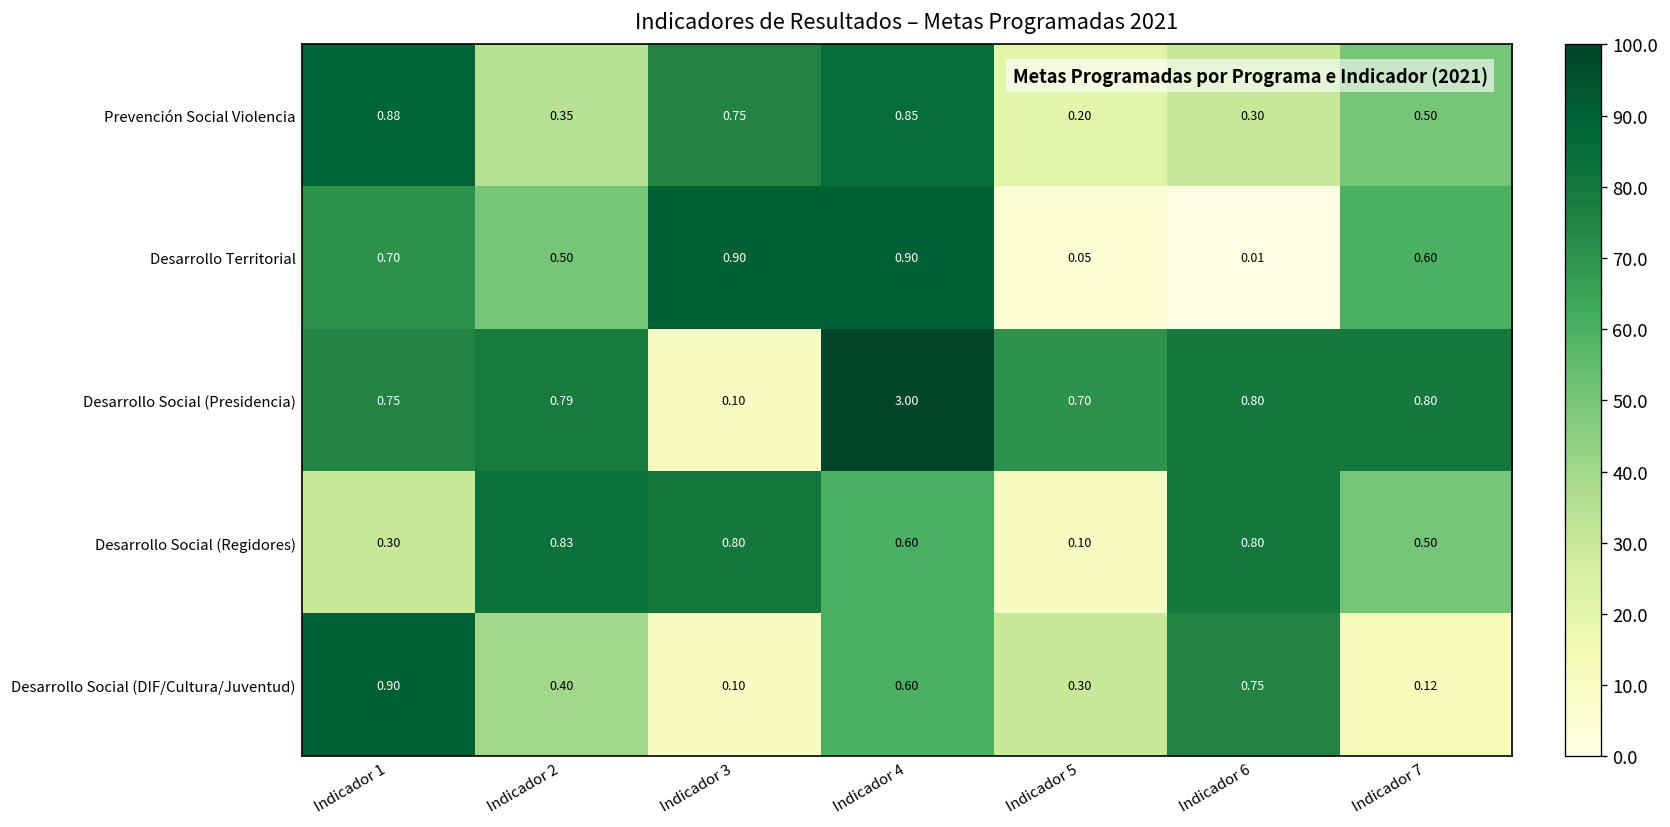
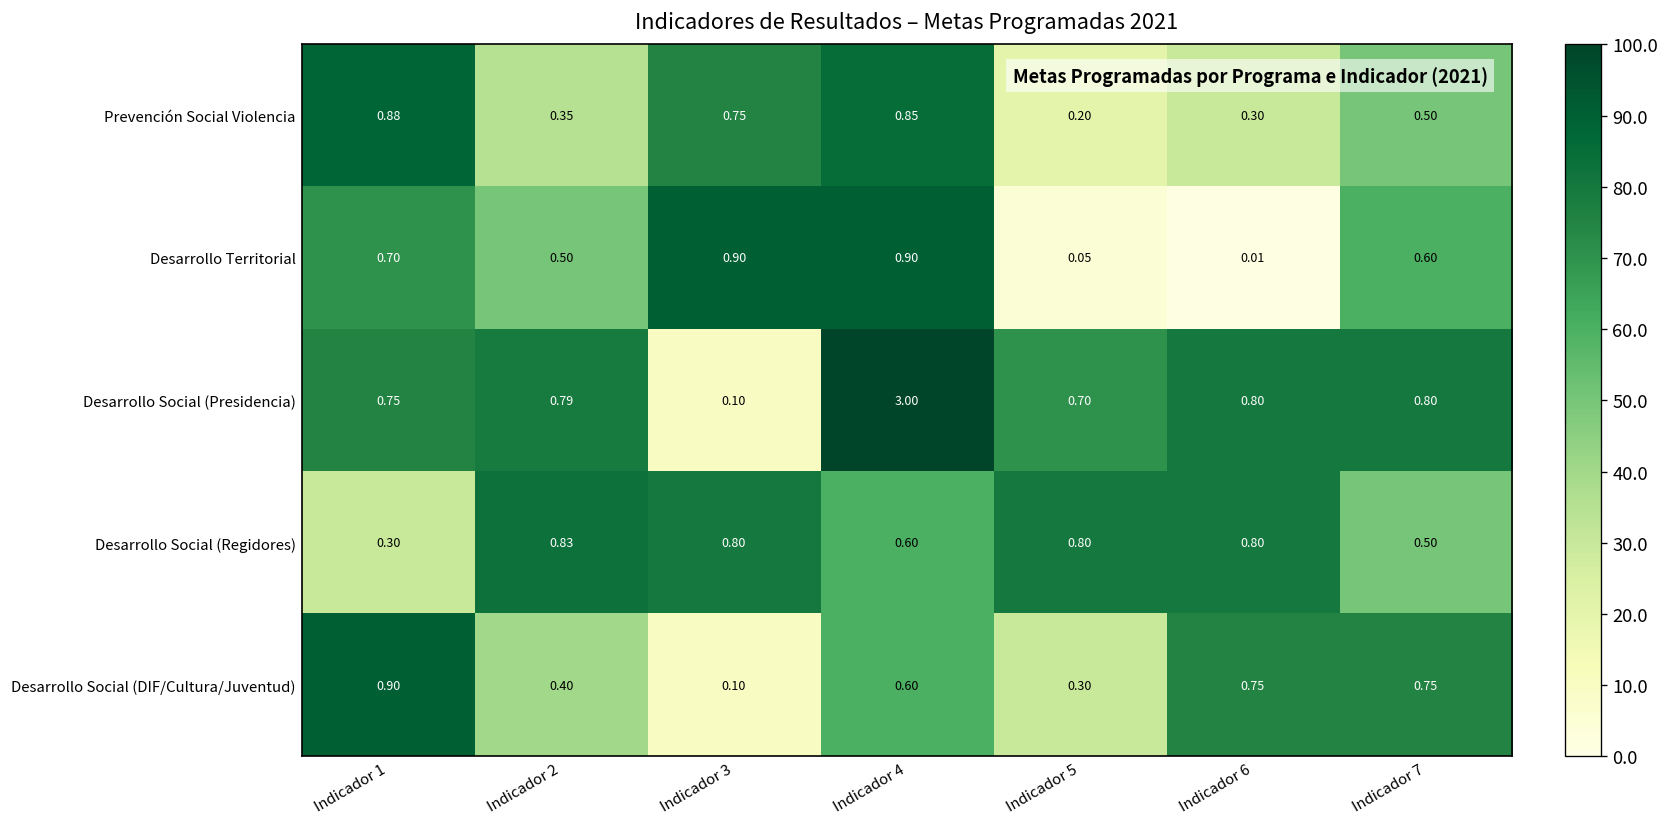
  {
    "Prevención Social Violencia": {
      "Indicador 1": 0.88,
      "Indicador 2": 0.35,
      "Indicador 3": 0.75,
      "Indicador 4": 0.85,
      "Indicador 5": 0.20,
      "Indicador 6": 0.30,
      "Indicador 7": 0.50
    },
    "Desarrollo Territorial": {
      "Indicador 1": 0.70,
      "Indicador 2": 0.50,
      "Indicador 3": 0.90,
      "Indicador 4": 0.90,
      "Indicador 5": 0.05,
      "Indicador 6": 0.01,
      "Indicador 7": 0.60
    },
    "Desarrollo Social (Presidencia)": {
      "Indicador 1": 0.75,
      "Indicador 2": 0.79,
      "Indicador 3": 0.10,
      "Indicador 4": 3.00,
      "Indicador 5": 0.70,
      "Indicador 6": 0.80,
      "Indicador 7": 0.80
    },
    "Desarrollo Social (Regidores)": {
      "Indicador 1": 0.30,
      "Indicador 2": 0.83,
      "Indicador 3": 0.80,
      "Indicador 4": 0.60,
-     "Indicador 5": 0.10,
+     "Indicador 5": 0.80,
      "Indicador 6": 0.80,
      "Indicador 7": 0.50
    },
    "Desarrollo Social (DIF/Cultura/Juventud)": {
      "Indicador 1": 0.90,
      "Indicador 2": 0.40,
      "Indicador 3": 0.10,
      "Indicador 4": 0.60,
      "Indicador 5": 0.30,
      "Indicador 6": 0.75,
-     "Indicador 7": 0.12
+     "Indicador 7": 0.75
    }
  }
